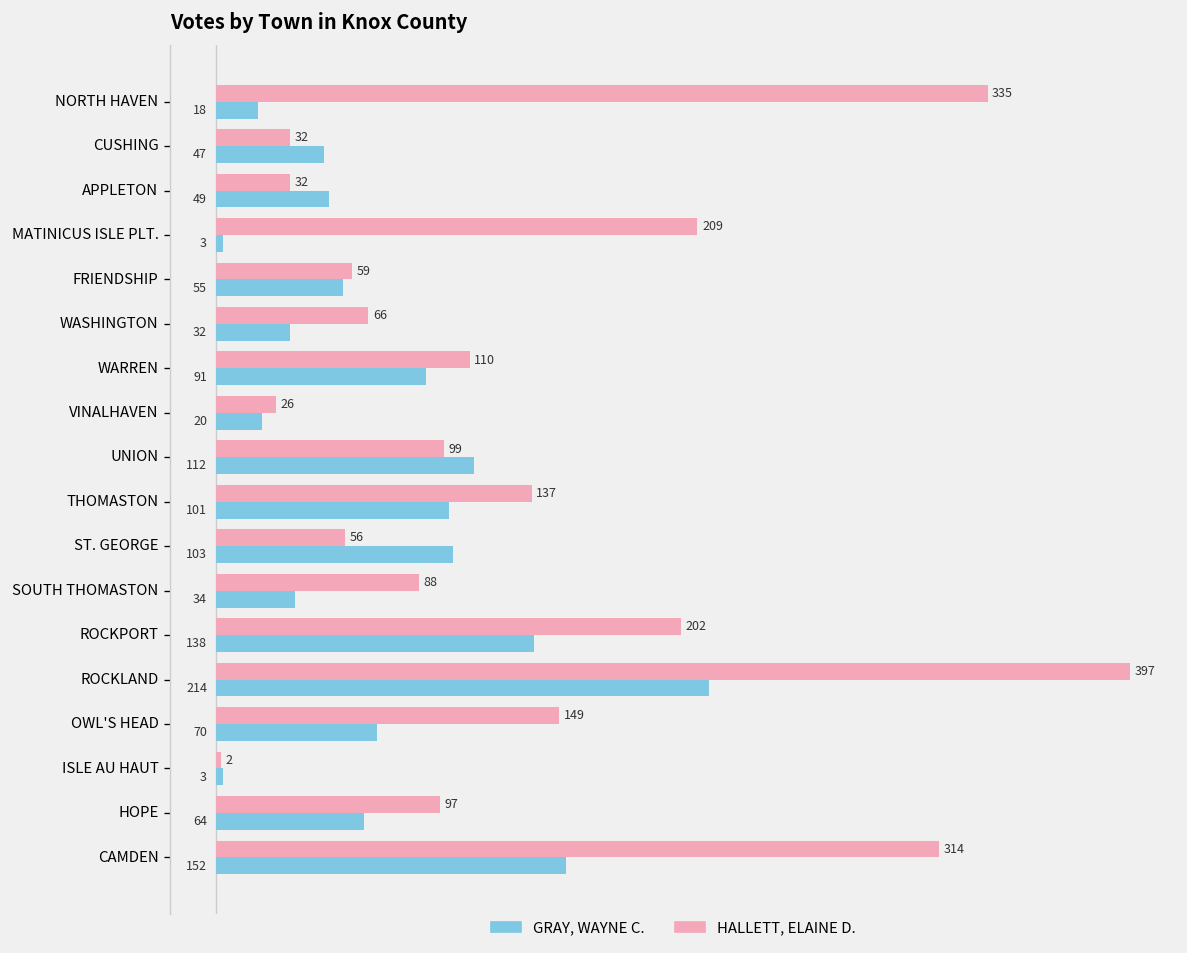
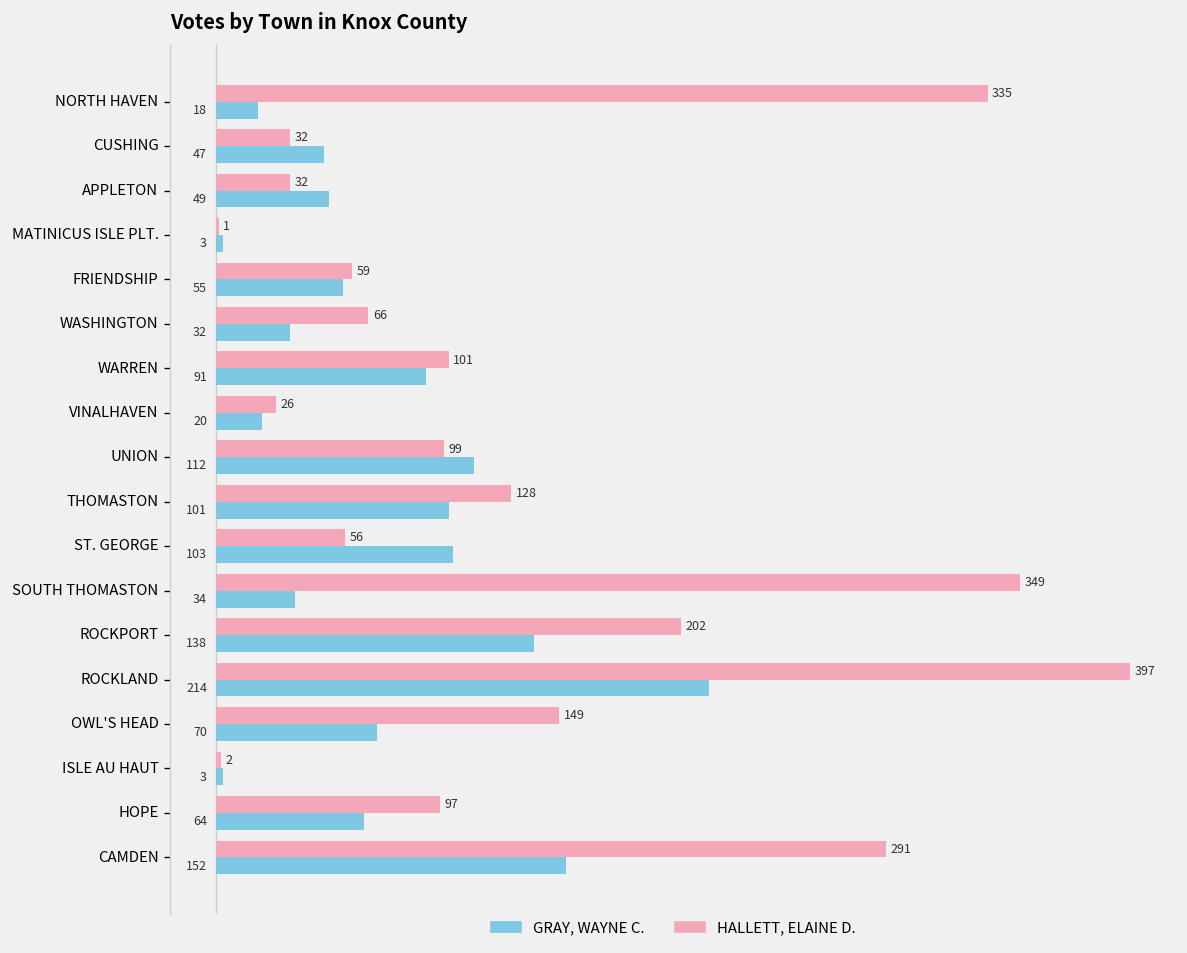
  {
    "GRAY, WAYNE C.": {
      "MATINICUS ISLE PLT.": 3,
      "ISLE AU HAUT": 3
    },
    "HALLETT, ELAINE D.": {
      "NORTH HAVEN": 335,
      "CUSHING": 32,
      "APPLETON": 32,
-     "MATINICUS ISLE PLT.": 209,
+     "MATINICUS ISLE PLT.": 1,
      "FRIENDSHIP": 59,
      "WASHINGTON": 66,
-     "WARREN": 110,
+     "WARREN": 101,
      "VINALHAVEN": 26,
      "UNION": 99,
-     "THOMASTON": 137,
+     "THOMASTON": 128,
      "ST. GEORGE": 56,
-     "SOUTH THOMASTON": 88,
+     "SOUTH THOMASTON": 349,
      "ROCKPORT": 202,
      "ROCKLAND": 397,
      "OWL'S HEAD": 149,
      "ISLE AU HAUT": 2,
      "HOPE": 97,
-     "CAMDEN": 314
+     "CAMDEN": 291
    }
  }
